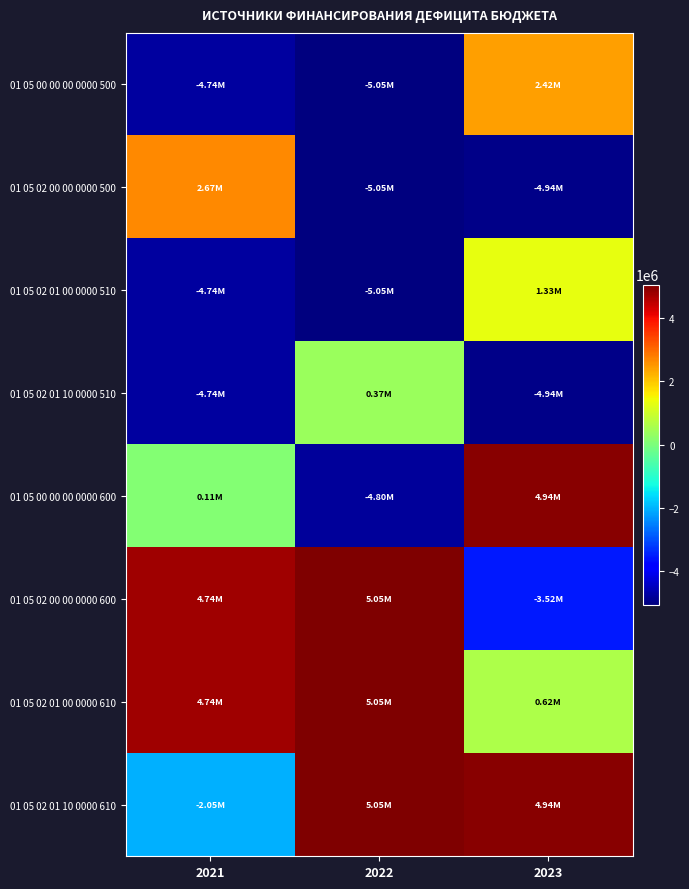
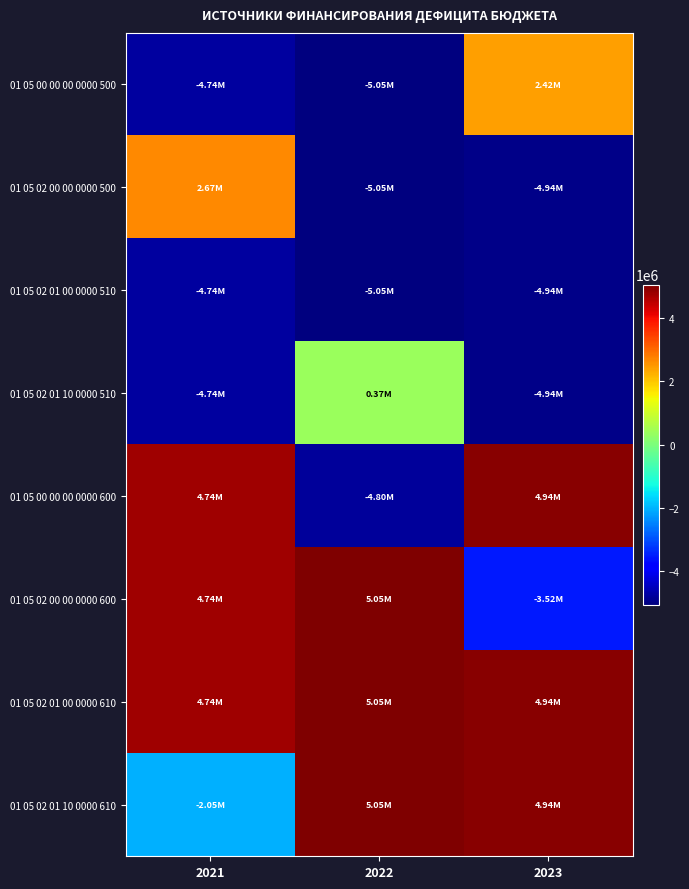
  {
    "01 05 00 00 00 0000 500": {
      "2021": "-4.74M",
      "2022": "-5.05M",
      "2023": "2.42M"
    },
    "01 05 02 00 00 0000 500": {
      "2021": "2.67M",
      "2022": "-5.05M",
      "2023": "-4.94M"
    },
    "01 05 02 01 00 0000 510": {
      "2021": "-4.74M",
      "2022": "-5.05M",
-     "2023": "1.33M"
+     "2023": "-4.94M"
    },
    "01 05 02 01 10 0000 510": {
      "2021": "-4.74M",
      "2022": "0.37M",
      "2023": "-4.94M"
    },
    "01 05 00 00 00 0000 600": {
-     "2021": "0.11M",
+     "2021": "4.74M",
      "2022": "-4.80M",
      "2023": "4.94M"
    },
    "01 05 02 00 00 0000 600": {
      "2021": "4.74M",
      "2022": "5.05M",
      "2023": "-3.52M"
    },
    "01 05 02 01 00 0000 610": {
      "2021": "4.74M",
      "2022": "5.05M",
-     "2023": "0.62M"
+     "2023": "4.94M"
    },
    "01 05 02 01 10 0000 610": {
      "2021": "-2.05M",
      "2022": "5.05M",
      "2023": "4.94M"
    }
  }
